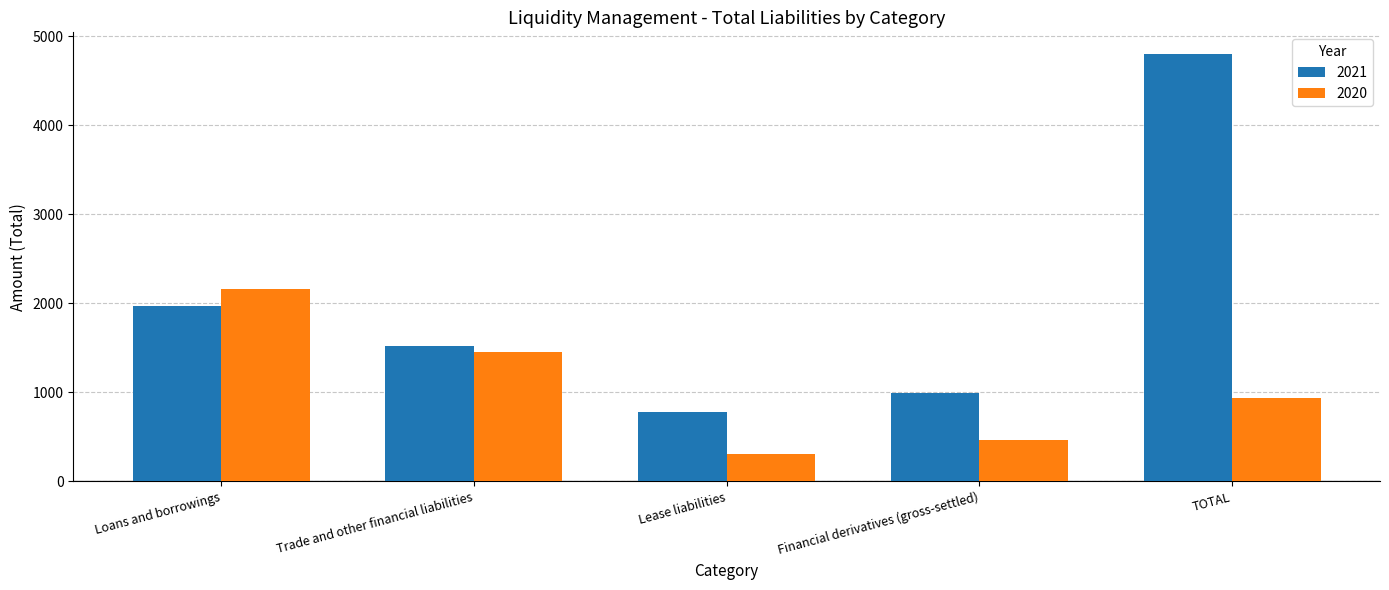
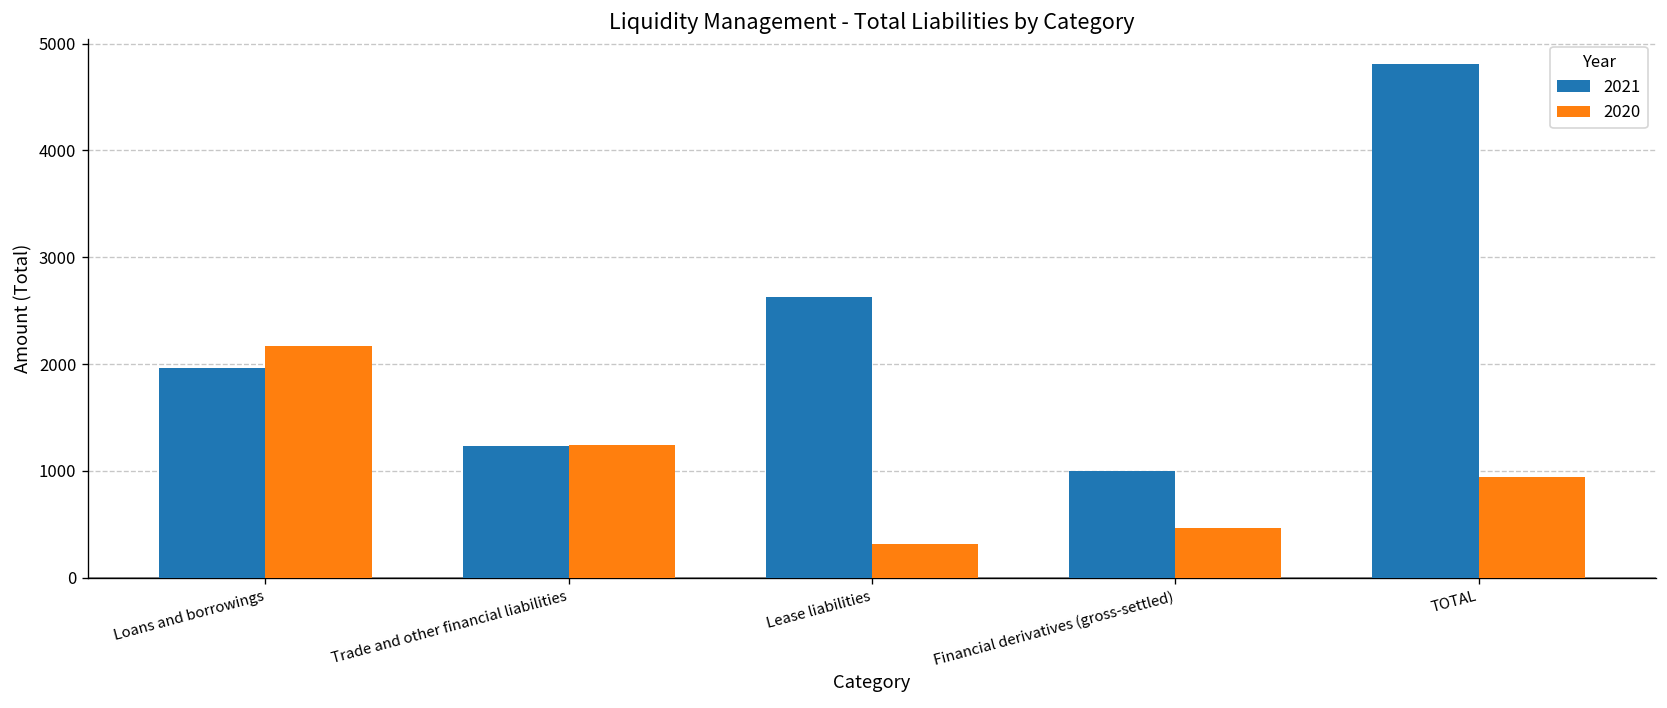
  {
    "2021": {
      "Loans and borrowings": 2000,
-     "Trade and other financial liabilities": 1500,
-     "Lease liabilities": 800,
+     "Trade and other financial liabilities": 1200,
+     "Lease liabilities": 2600,
      "Financial derivatives (gross-settled)": 1000,
      "TOTAL": 4800
    },
    "2020": {
      "Loans and borrowings": 2200,
-     "Trade and other financial liabilities": 1500,
+     "Trade and other financial liabilities": 1200,
      "Lease liabilities": 300,
      "Financial derivatives (gross-settled)": 500,
      "TOTAL": 900
    }
  }
